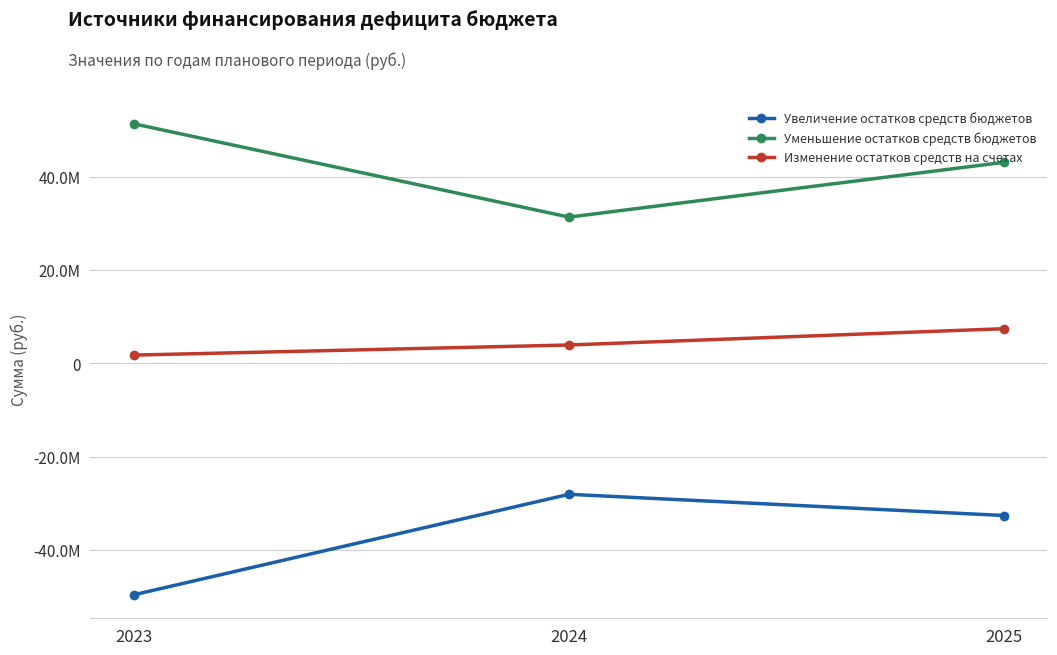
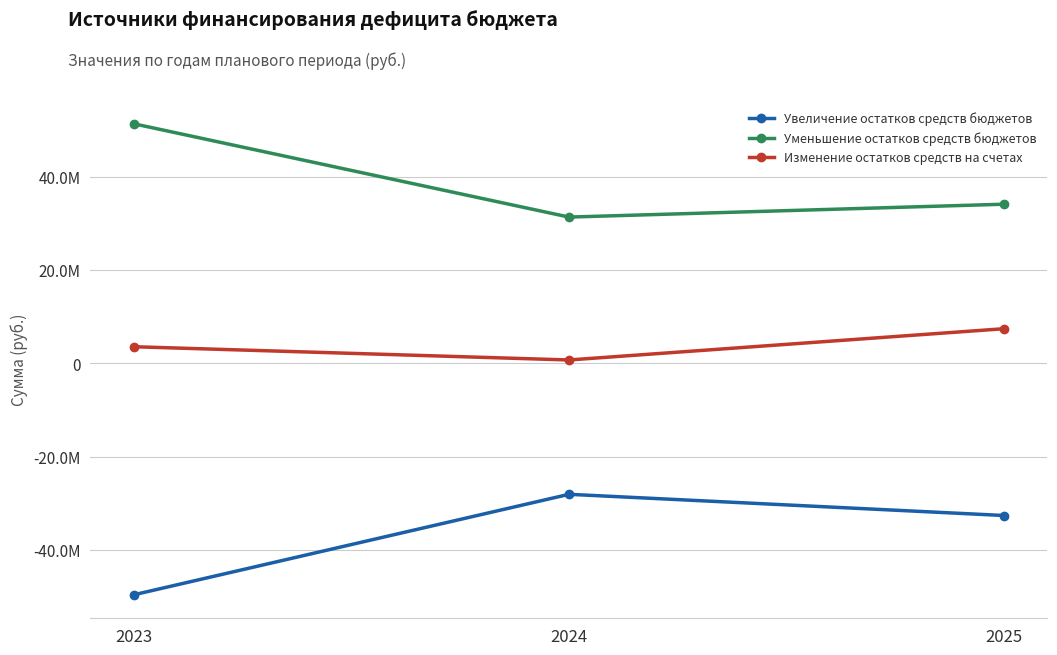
  {
    "Увеличение остатков средств бюджетов": {
      "2023": -50000000,
      "2024": -28000000,
      "2025": -33000000
    },
    "Уменьшение остатков средств бюджетов": {
      "2023": 51000000,
      "2024": 31000000,
-     "2025": 43000000
+     "2025": 34000000
    },
    "Изменение остатков средств на счетах": {
-     "2023": 2000000,
-     "2024": 4000000,
+     "2023": 4000000,
+     "2024": 1000000,
      "2025": 7000000
    }
  }
